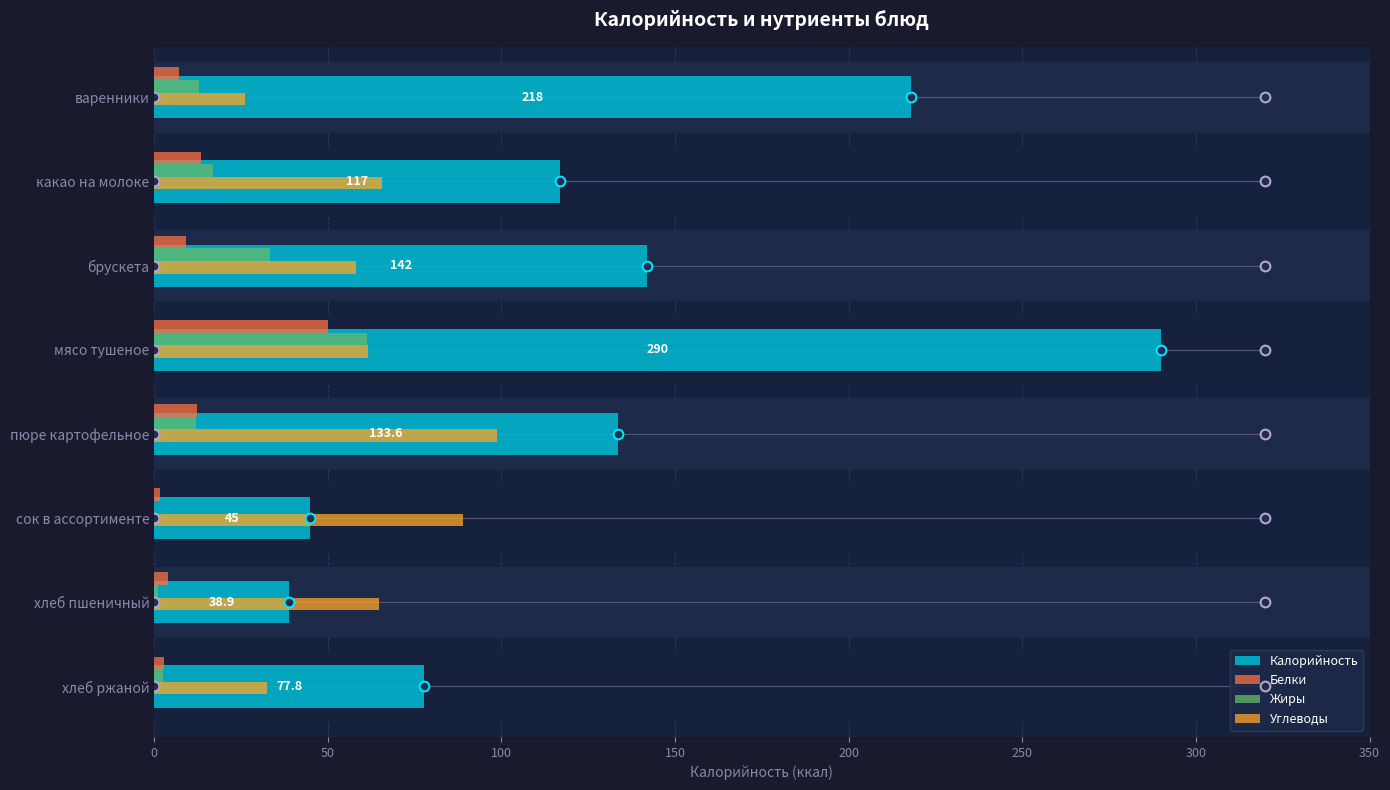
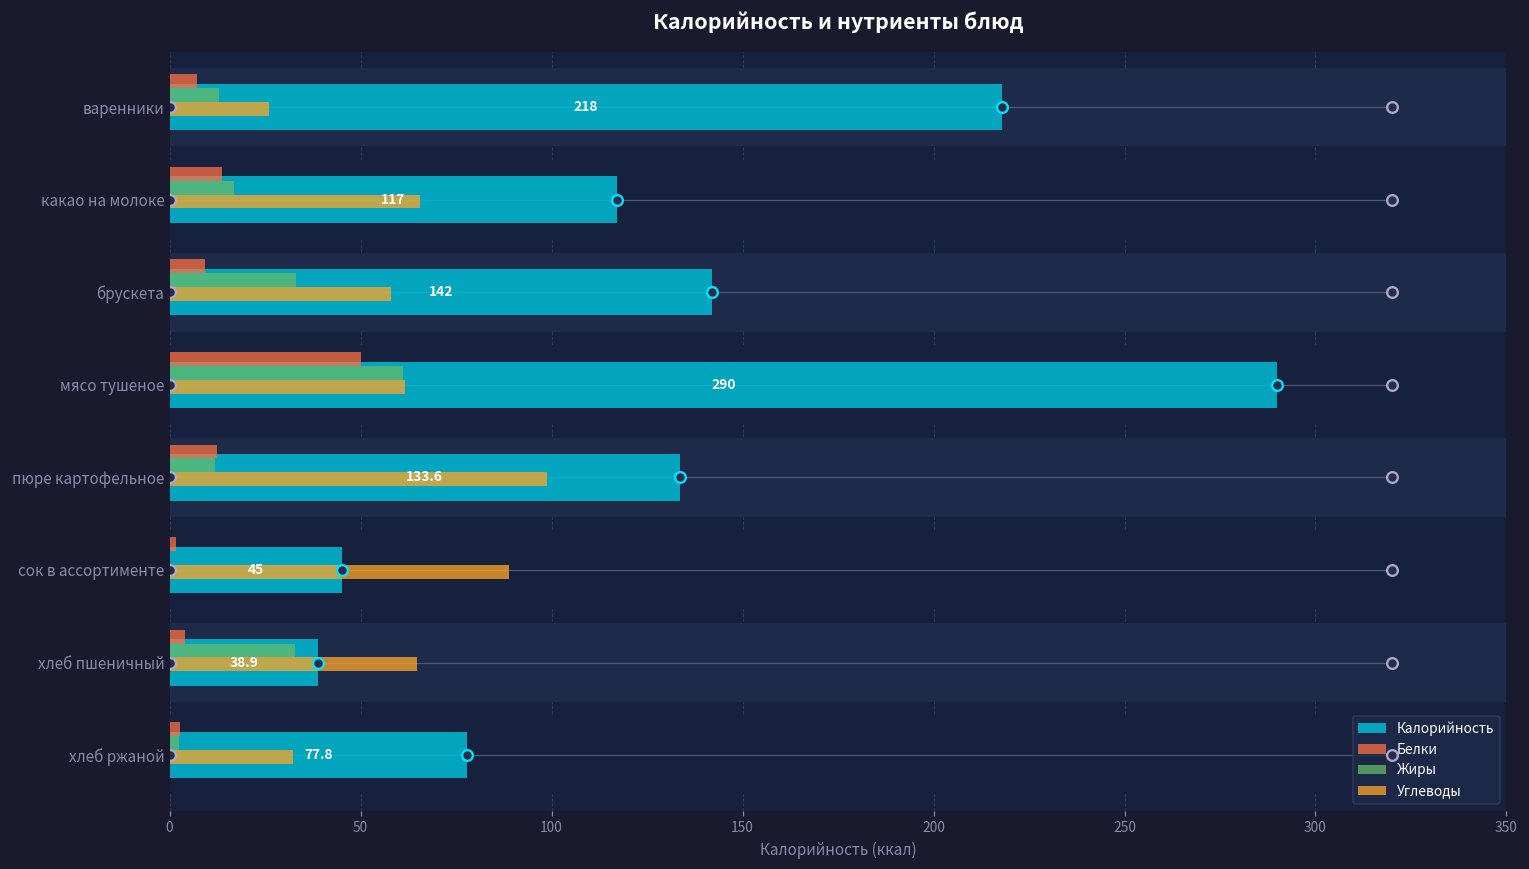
  {
    "Жиры": {
      "сок в ассортименте": 0,
-     "хлеб пшеничный": 1
+     "хлеб пшеничный": 33
    }
  }
